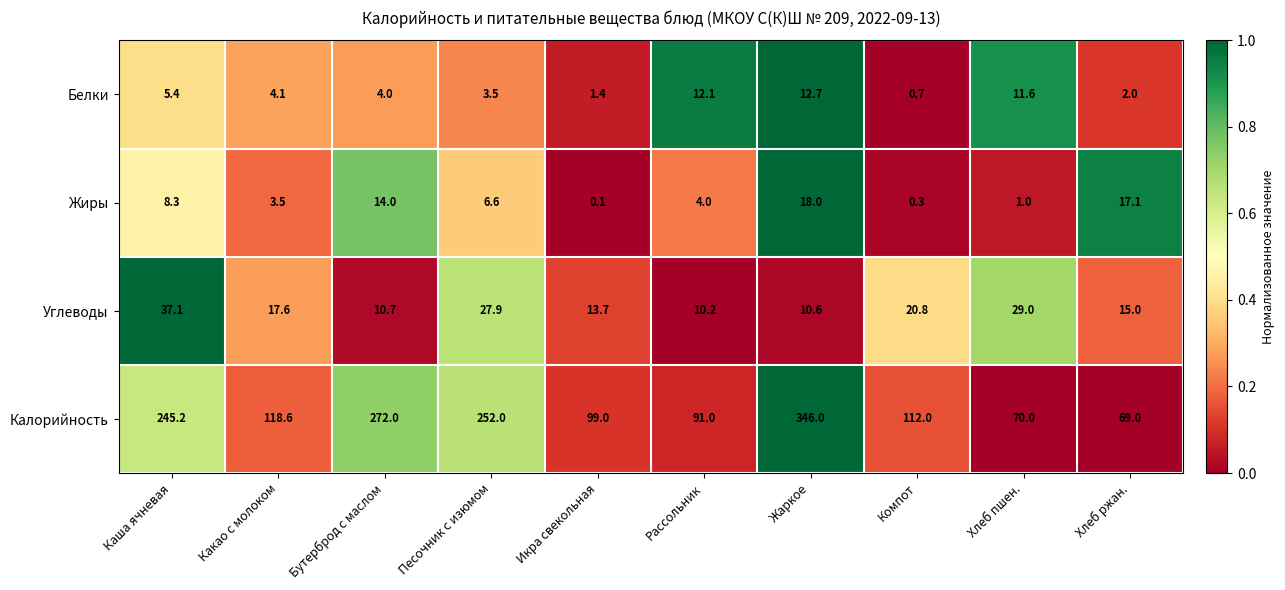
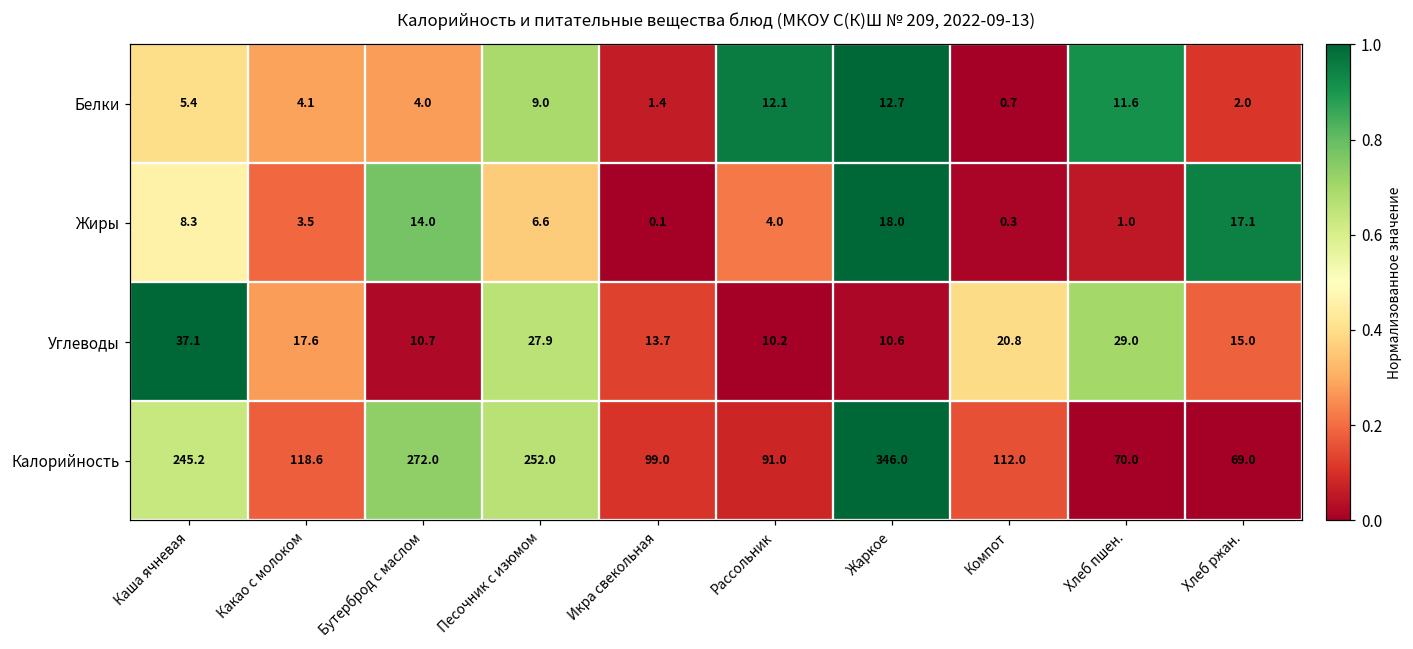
  {
    "Белки": {
      "Каша ячневая": 5.4,
      "Какао с молоком": 4.1,
      "Бутерброд с маслом": 4.0,
-     "Песочник с изюмом": 3.5,
+     "Песочник с изюмом": 9.0,
      "Икра свекольная": 1.4,
      "Рассольник": 12.1,
      "Жаркое": 12.7,
      "Компот": 0.7,
      "Хлеб пшен.": 11.6,
      "Хлеб ржан.": 2.0
    },
    "Жиры": {
      "Каша ячневая": 8.3,
      "Какао с молоком": 3.5,
      "Бутерброд с маслом": 14.0,
      "Песочник с изюмом": 6.6,
      "Икра свекольная": 0.1,
      "Рассольник": 4.0,
      "Жаркое": 18.0,
      "Компот": 0.3,
      "Хлеб пшен.": 1.0,
      "Хлеб ржан.": 17.1
    },
    "Углеводы": {
      "Каша ячневая": 37.1,
      "Какао с молоком": 17.6,
      "Бутерброд с маслом": 10.7,
      "Песочник с изюмом": 27.9,
      "Икра свекольная": 13.7,
      "Рассольник": 10.2,
      "Жаркое": 10.6,
      "Компот": 20.8,
      "Хлеб пшен.": 29.0,
      "Хлеб ржан.": 15.0
    },
    "Калорийность": {
      "Каша ячневая": 245.2,
      "Какао с молоком": 118.6,
      "Бутерброд с маслом": 272.0,
      "Песочник с изюмом": 252.0,
      "Икра свекольная": 99.0,
      "Рассольник": 91.0,
      "Жаркое": 346.0,
      "Компот": 112.0,
      "Хлеб пшен.": 70.0,
      "Хлеб ржан.": 69.0
    }
  }
